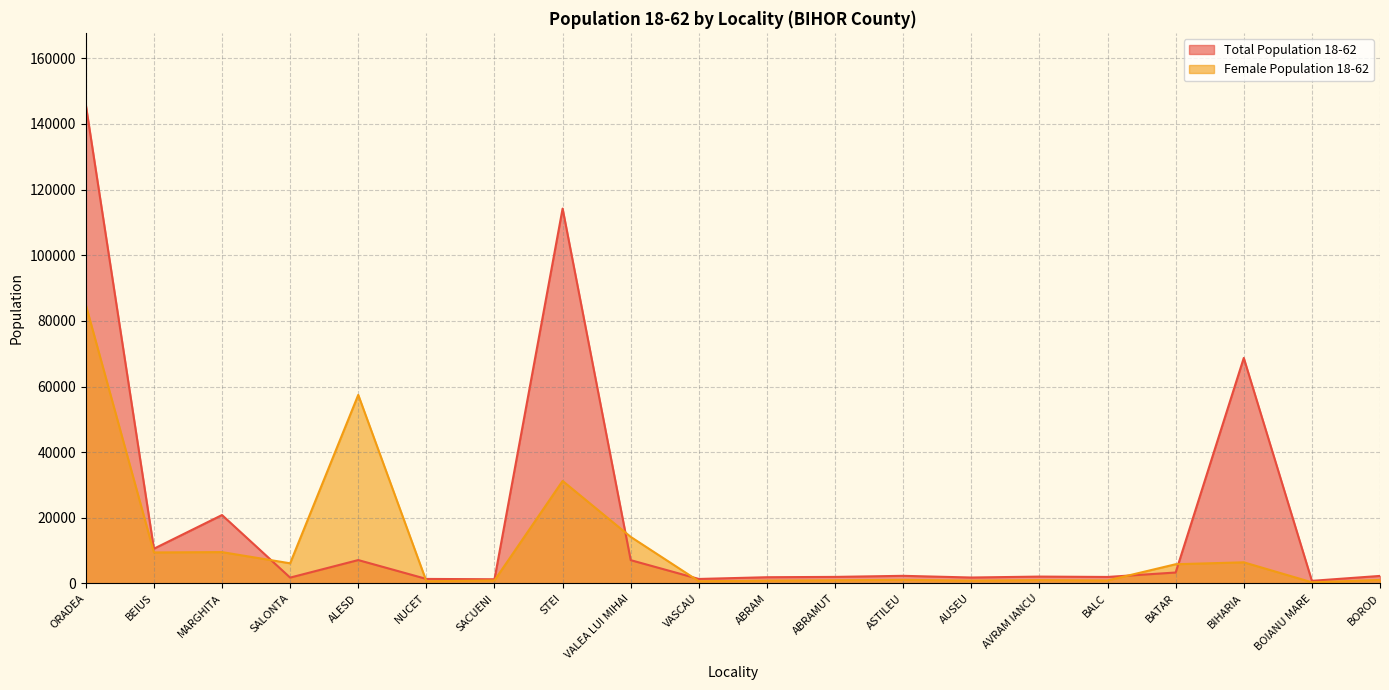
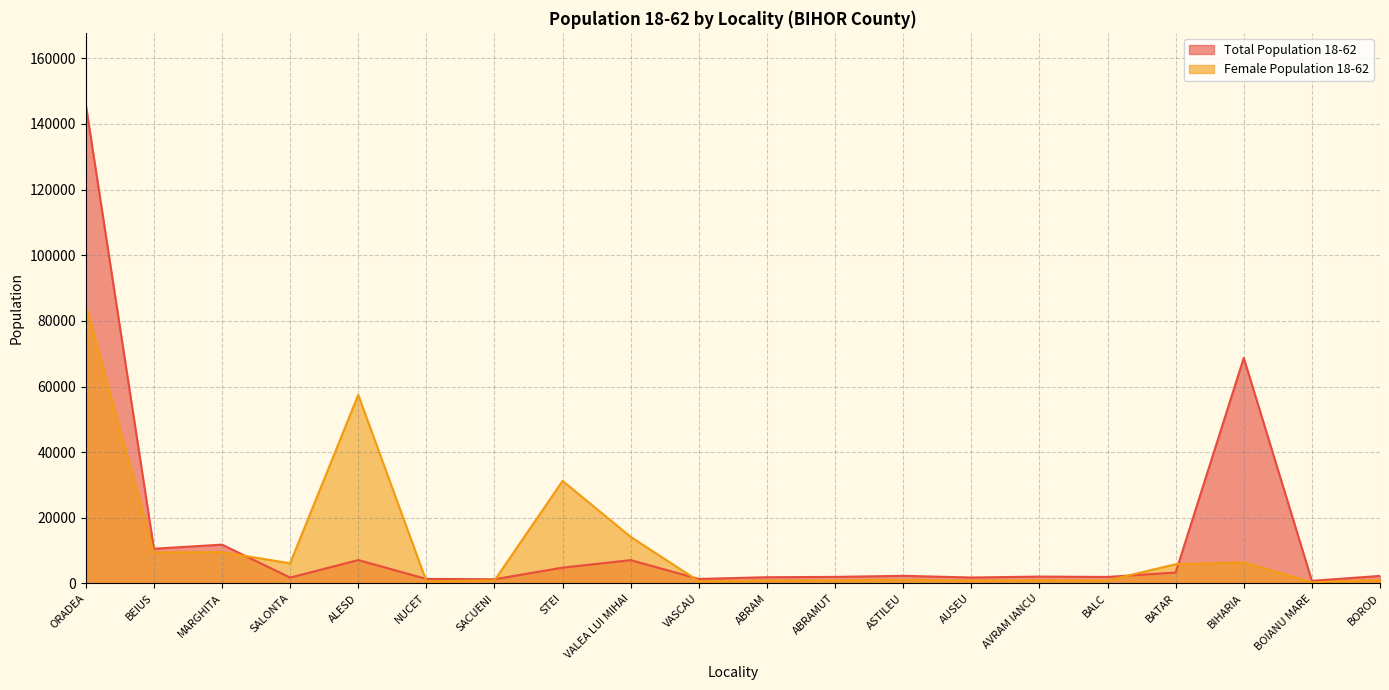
  {
    "Total Population 18-62": {
      "ORADEA": 146000,
      "BEIUS": 11000,
-     "MARGHITA": 21000,
+     "MARGHITA": 12000,
      "SALONTA": 2000,
      "ALESD": 7000,
-     "STEI": 114000,
+     "STEI": 5000,
      "VALEA LUI MIHAI": 7000,
      "ABRAM": 2000,
      "ABRAMUT": 2000,
      "ASTILEU": 2000,
      "AUSEU": 2000,
      "AVRAM IANCU": 2000,
      "BALC": 2000,
      "BATAR": 3000,
      "BIHARIA": 69000,
      "BOROD": 2000
    },
    "Female Population 18-62": {
      "ORADEA": 85000,
      "BEIUS": 9000,
      "MARGHITA": 10000,
      "SALONTA": 6000,
      "ALESD": 57000,
      "STEI": 31000,
      "VALEA LUI MIHAI": 14000,
      "ABRAM": 1000,
      "ABRAMUT": 1000,
      "ASTILEU": 1000,
      "AUSEU": 1000,
      "AVRAM IANCU": 1000,
      "BALC": 1000,
      "BATAR": 6000,
      "BIHARIA": 6000,
      "BOROD": 1000
    }
  }
